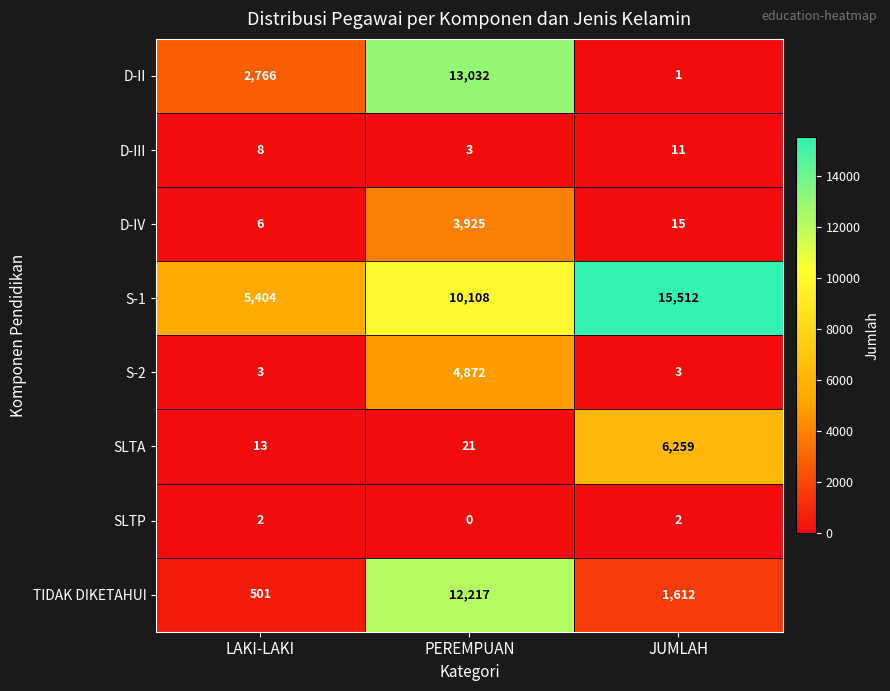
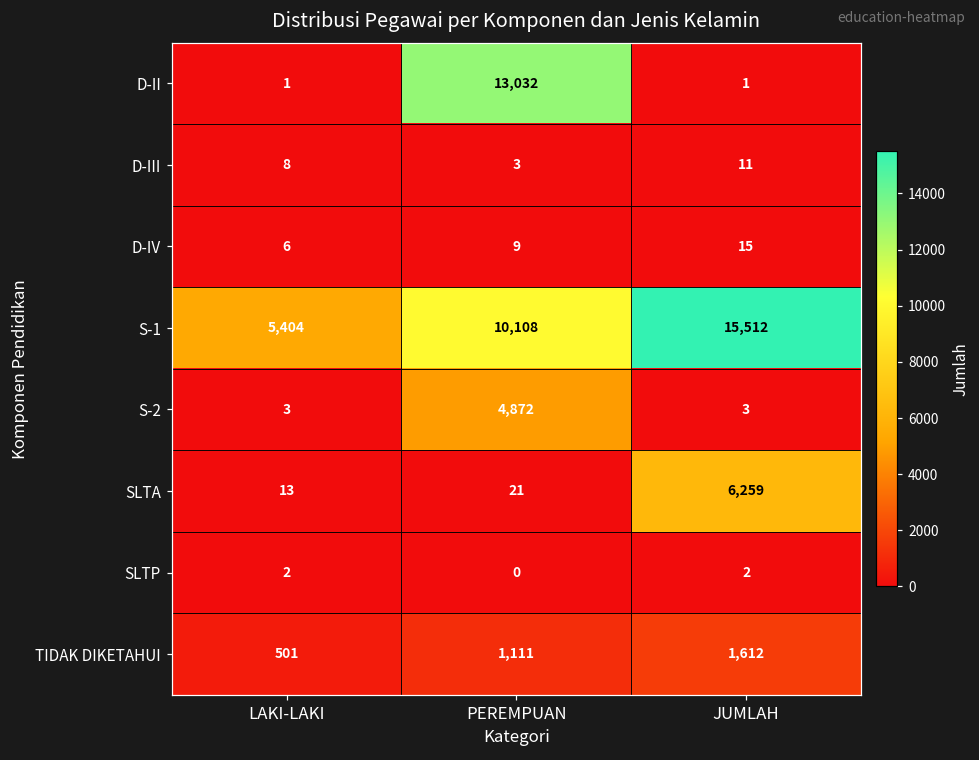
  {
    "D-II": {
-     "LAKI-LAKI": "2,766",
+     "LAKI-LAKI": "1",
      "PEREMPUAN": "13,032",
      "JUMLAH": "1"
    },
    "D-III": {
      "LAKI-LAKI": "8",
      "PEREMPUAN": "3",
      "JUMLAH": "11"
    },
    "D-IV": {
      "LAKI-LAKI": "6",
-     "PEREMPUAN": "3,925",
+     "PEREMPUAN": "9",
      "JUMLAH": "15"
    },
    "S-1": {
      "LAKI-LAKI": "5,404",
      "PEREMPUAN": "10,108",
      "JUMLAH": "15,512"
    },
    "S-2": {
      "LAKI-LAKI": "3",
      "PEREMPUAN": "4,872",
      "JUMLAH": "3"
    },
    "SLTA": {
      "LAKI-LAKI": "13",
      "PEREMPUAN": "21",
      "JUMLAH": "6,259"
    },
    "SLTP": {
      "LAKI-LAKI": "2",
      "PEREMPUAN": "0",
      "JUMLAH": "2"
    },
    "TIDAK DIKETAHUI": {
      "LAKI-LAKI": "501",
-     "PEREMPUAN": "12,217",
+     "PEREMPUAN": "1,111",
      "JUMLAH": "1,612"
    }
  }
